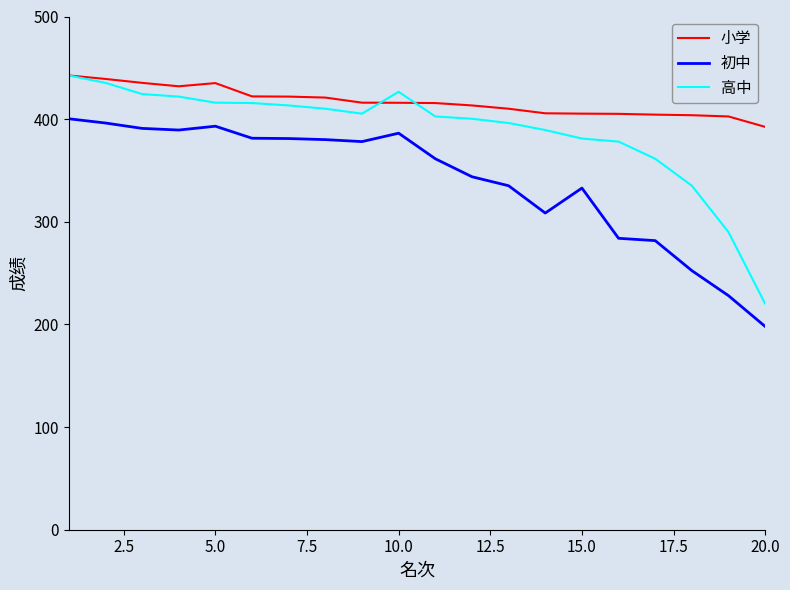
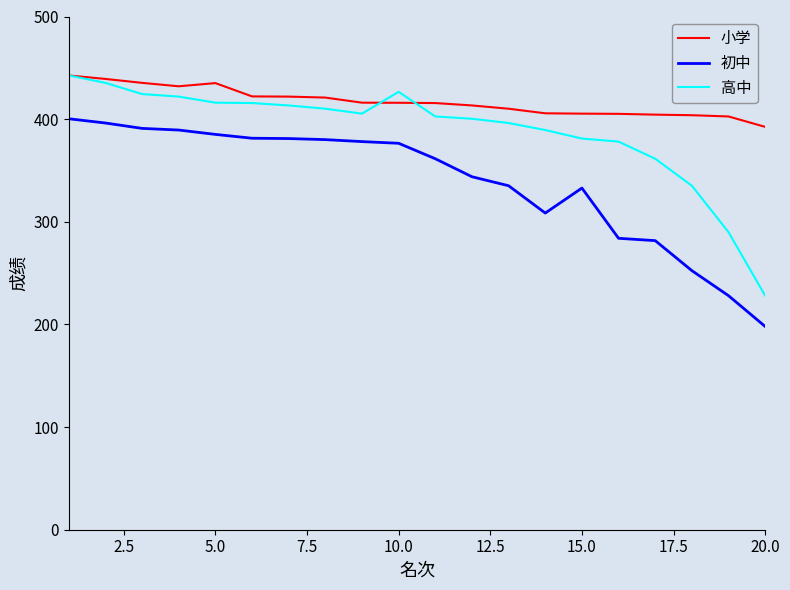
  {
    "小学": {
      "5.0": 435,
      "10.0": 416,
      "15.0": 405,
      "20.0": 392
    },
    "初中": {
-     "5.0": 393,
-     "10.0": 386,
+     "5.0": 385,
+     "10.0": 376,
      "15.0": 333,
      "20.0": 198
    },
    "高中": {
      "5.0": 416,
      "10.0": 427,
      "15.0": 381,
-     "20.0": 220
+     "20.0": 228
    }
  }
